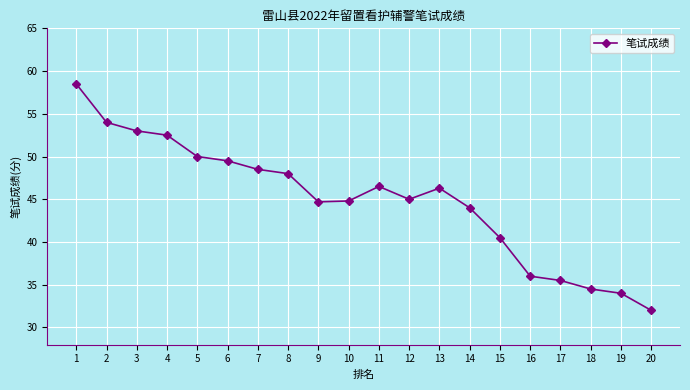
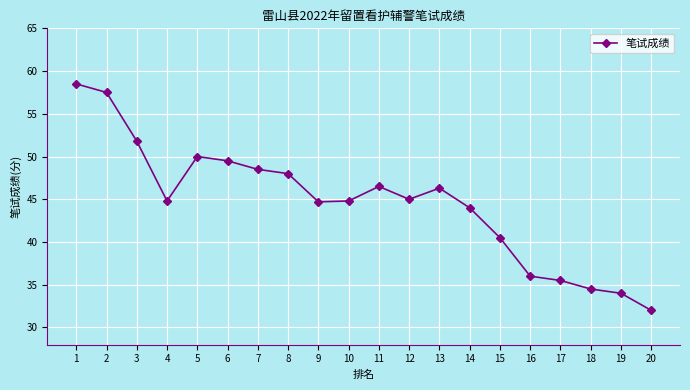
  {
    "1": 59,
-   "2": 54,
-   "3": 53,
-   "4": 53,
+   "2": 58,
+   "3": 52,
+   "4": 45,
    "5": 50,
    "6": 50,
    "7": 49,
    "8": 48,
    "9": 45,
    "10": 45,
    "11": 47,
    "12": 45,
    "13": 46,
    "14": 44,
    "15": 41,
    "16": 36,
    "17": 36,
    "18": 35,
    "19": 34,
    "20": 32
  }
